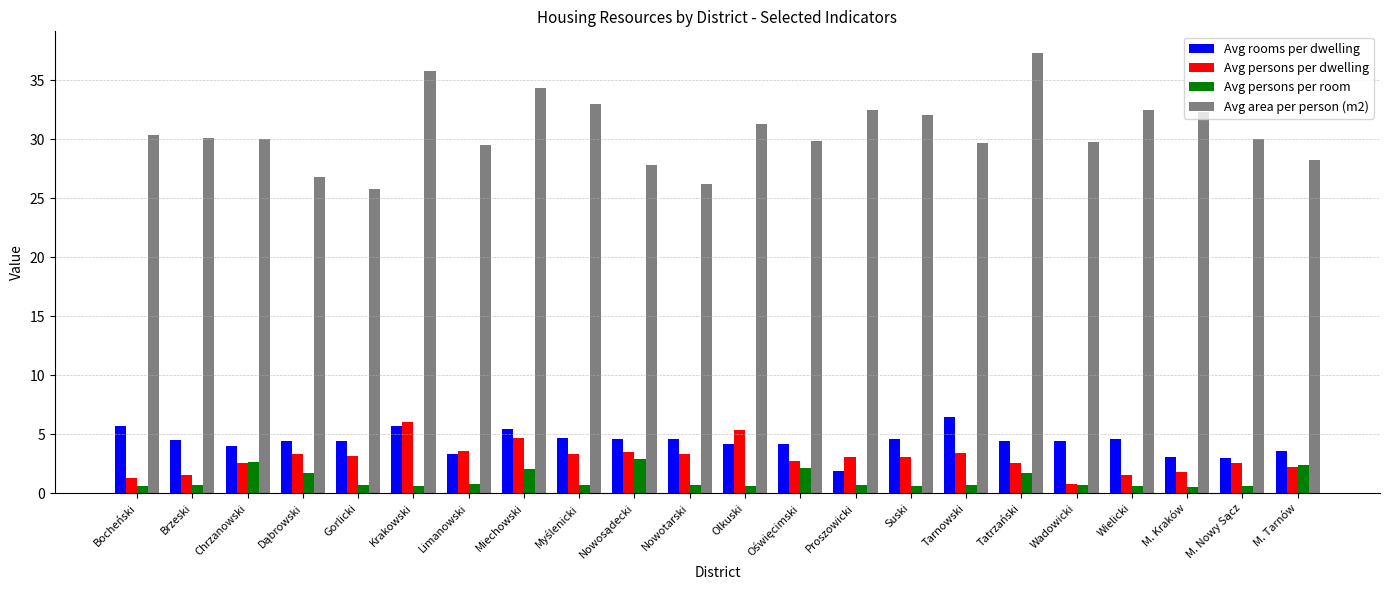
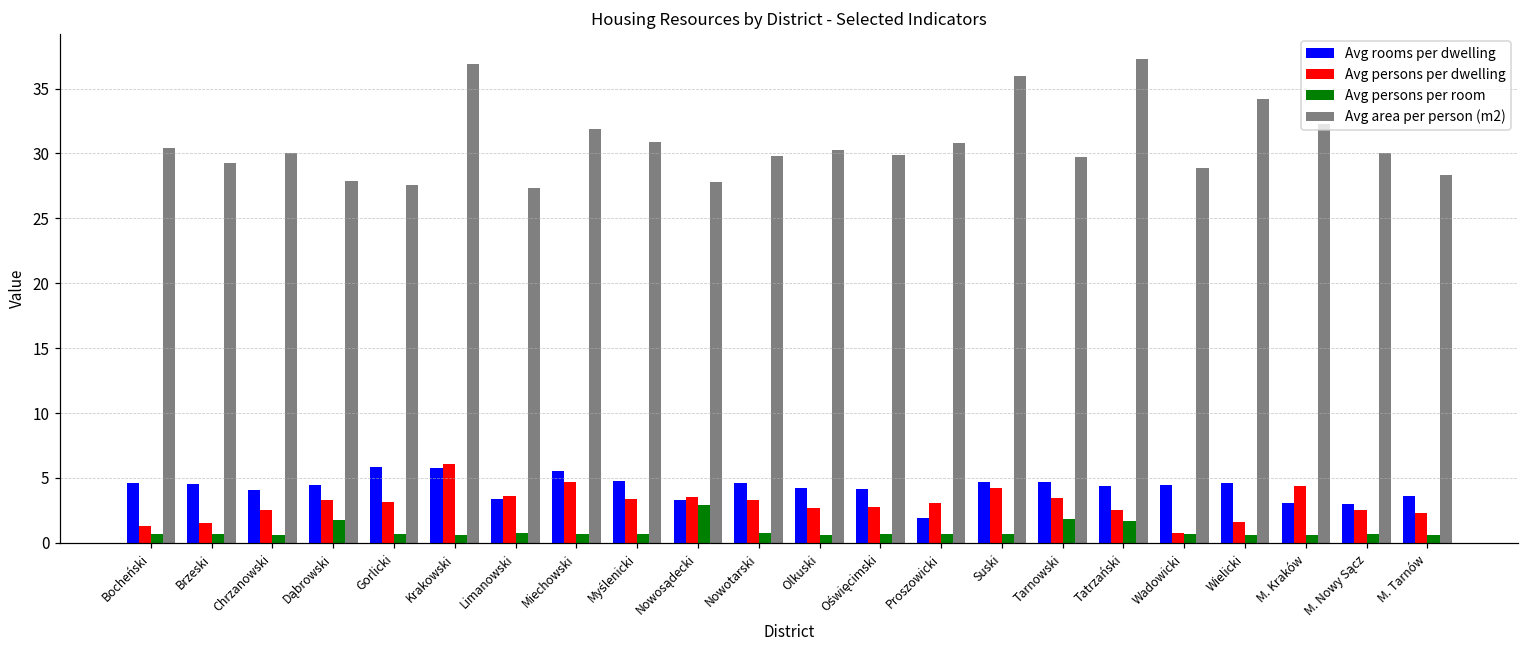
  {
    "Avg rooms per dwelling": {
-     "Bocheński": 5.7,
+     "Bocheński": 4.6,
      "Brzeski": 4.5,
      "Chrzanowski": 4.0,
      "Dąbrowski": 4.4,
-     "Gorlicki": 4.4,
+     "Gorlicki": 5.8,
      "Krakowski": 5.7,
      "Limanowski": 3.4,
      "Miechowski": 5.5,
      "Myślenicki": 4.7,
-     "Nowosądecki": 4.6,
+     "Nowosądecki": 3.3,
      "Nowotarski": 4.6,
      "Olkuski": 4.2,
      "Oświęcimski": 4.2,
      "Proszowicki": 1.9,
      "Suski": 4.7,
-     "Tarnowski": 6.5,
+     "Tarnowski": 4.7,
      "Tatrzański": 4.4,
      "Wadowicki": 4.5,
      "Wielicki": 4.6,
      "M. Kraków": 3.1,
      "M. Nowy Sącz": 3.0,
      "M. Tarnów": 3.6
    },
    "Avg persons per dwelling": {
      "Bocheński": 1.3,
      "Brzeski": 1.5,
      "Chrzanowski": 2.6,
      "Dąbrowski": 3.3,
      "Gorlicki": 3.2,
      "Krakowski": 6.1,
      "Limanowski": 3.6,
      "Miechowski": 4.7,
      "Myślenicki": 3.3,
      "Nowosądecki": 3.6,
      "Nowotarski": 3.3,
-     "Olkuski": 5.4,
+     "Olkuski": 2.7,
      "Oświęcimski": 2.7,
      "Proszowicki": 3.1,
-     "Suski": 3.1,
+     "Suski": 4.3,
      "Tarnowski": 3.4,
      "Tatrzański": 2.5,
      "Wadowicki": 0.8,
      "Wielicki": 1.6,
-     "M. Kraków": 1.8,
+     "M. Kraków": 4.3,
      "M. Nowy Sącz": 2.5,
      "M. Tarnów": 2.3
    },
    "Avg persons per room": {
      "Bocheński": 0.7,
      "Brzeski": 0.7,
-     "Chrzanowski": 2.7,
+     "Chrzanowski": 0.6,
      "Dąbrowski": 1.8,
      "Gorlicki": 0.7,
      "Krakowski": 0.6,
      "Limanowski": 0.8,
-     "Miechowski": 2.1,
+     "Miechowski": 0.6,
      "Myślenicki": 0.7,
      "Nowosądecki": 2.9,
      "Nowotarski": 0.7,
      "Olkuski": 0.6,
-     "Oświęcimski": 2.2,
+     "Oświęcimski": 0.7,
      "Proszowicki": 0.7,
      "Suski": 0.7,
-     "Tarnowski": 0.7,
+     "Tarnowski": 1.8,
      "Tatrzański": 1.7,
      "Wadowicki": 0.7,
      "Wielicki": 0.6,
      "M. Kraków": 0.6,
      "M. Nowy Sącz": 0.7,
-     "M. Tarnów": 2.4
+     "M. Tarnów": 0.6
    },
    "Avg area per person (m2)": {
      "Bocheński": 30.4,
-     "Brzeski": 30.1,
+     "Brzeski": 29.3,
      "Chrzanowski": 30.0,
-     "Dąbrowski": 26.8,
-     "Gorlicki": 25.8,
-     "Krakowski": 35.8,
-     "Limanowski": 29.5,
-     "Miechowski": 34.4,
-     "Myślenicki": 33.0,
+     "Dąbrowski": 27.9,
+     "Gorlicki": 27.6,
+     "Krakowski": 36.9,
+     "Limanowski": 27.3,
+     "Miechowski": 31.9,
+     "Myślenicki": 30.9,
      "Nowosądecki": 27.8,
-     "Nowotarski": 26.2,
-     "Olkuski": 31.3,
+     "Nowotarski": 29.8,
+     "Olkuski": 30.3,
      "Oświęcimski": 29.9,
-     "Proszowicki": 32.5,
-     "Suski": 32.1,
+     "Proszowicki": 30.8,
+     "Suski": 36.0,
      "Tarnowski": 29.7,
      "Tatrzański": 37.3,
-     "Wadowicki": 29.8,
-     "Wielicki": 32.5,
+     "Wadowicki": 28.9,
+     "Wielicki": 34.2,
      "M. Nowy Sącz": 30.0,
      "M. Tarnów": 28.3
    }
  }
